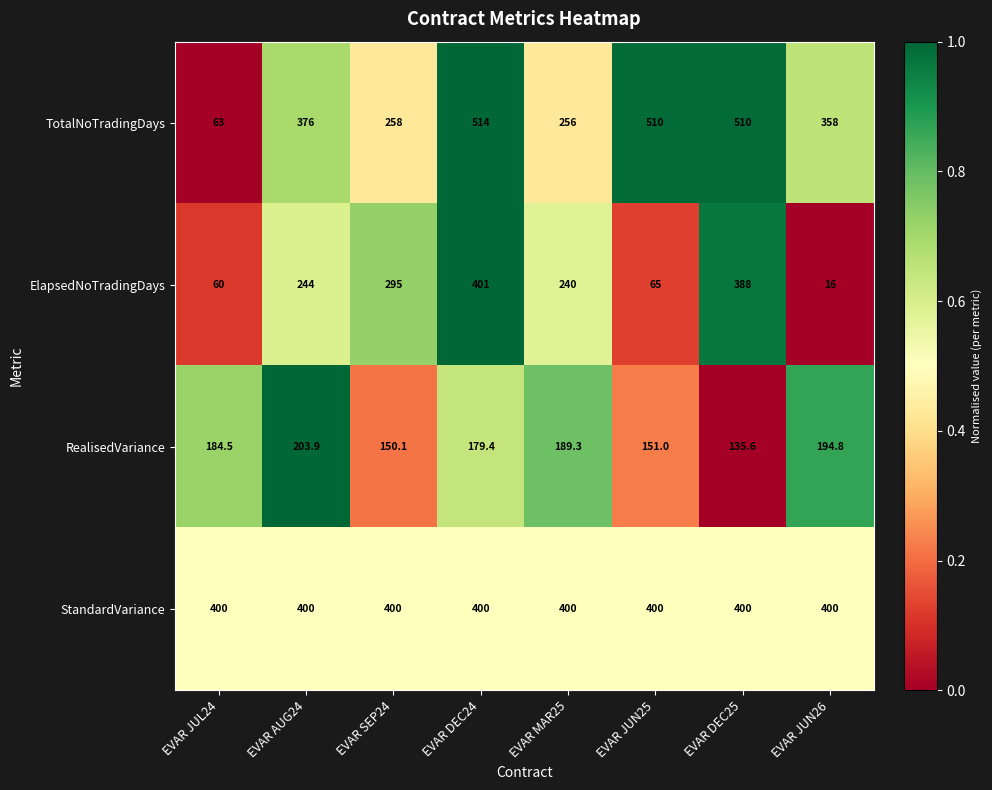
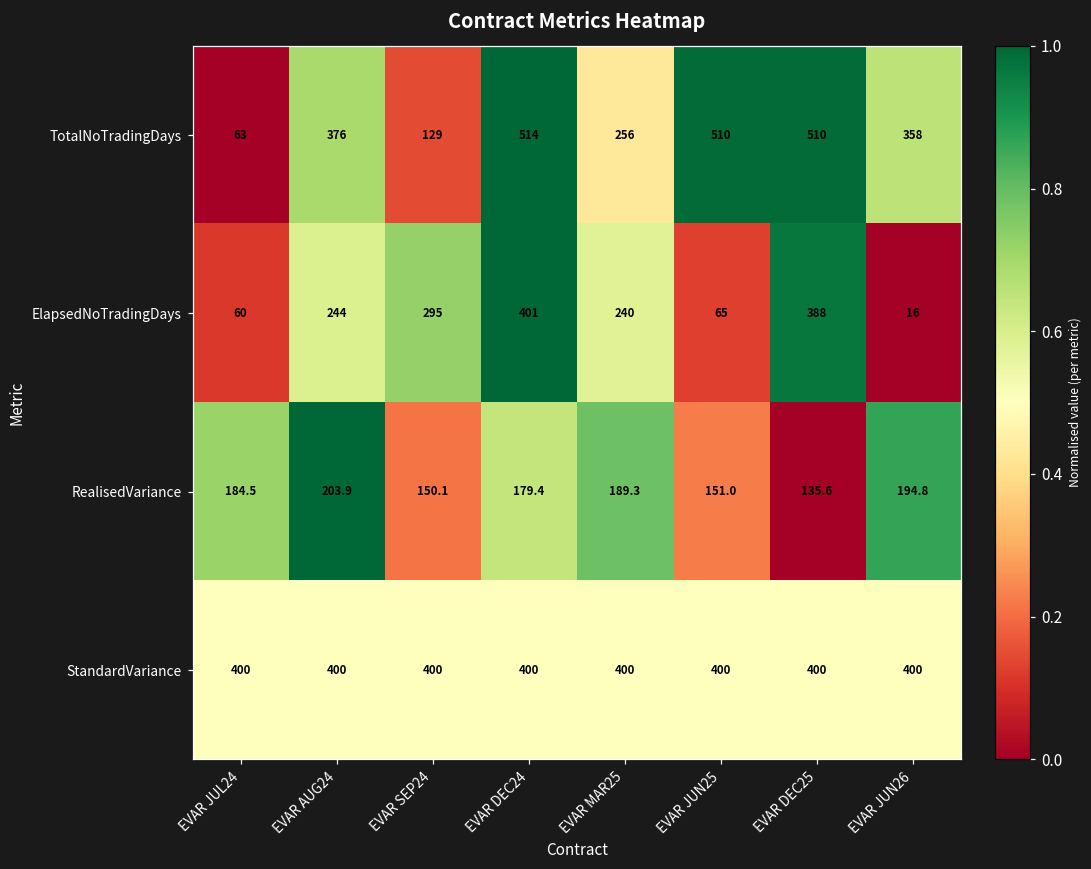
  {
    "TotalNoTradingDays": {
      "EVAR JUL24": 63,
      "EVAR AUG24": 376,
-     "EVAR SEP24": 258,
+     "EVAR SEP24": 129,
      "EVAR DEC24": 514,
      "EVAR MAR25": 256,
      "EVAR JUN25": 510,
      "EVAR DEC25": 510,
      "EVAR JUN26": 358
    },
    "ElapsedNoTradingDays": {
      "EVAR JUL24": 60,
      "EVAR AUG24": 244,
      "EVAR SEP24": 295,
      "EVAR DEC24": 401,
      "EVAR MAR25": 240,
      "EVAR JUN25": 65,
      "EVAR DEC25": 388,
      "EVAR JUN26": 16
    },
    "RealisedVariance": {
      "EVAR JUL24": 184.5,
      "EVAR AUG24": 203.9,
      "EVAR SEP24": 150.1,
      "EVAR DEC24": 179.4,
      "EVAR MAR25": 189.3,
      "EVAR JUN25": 151.0,
      "EVAR DEC25": 135.6,
      "EVAR JUN26": 194.8
    },
    "StandardVariance": {
      "EVAR JUL24": 400,
      "EVAR AUG24": 400,
      "EVAR SEP24": 400,
      "EVAR DEC24": 400,
      "EVAR MAR25": 400,
      "EVAR JUN25": 400,
      "EVAR DEC25": 400,
      "EVAR JUN26": 400
    }
  }
